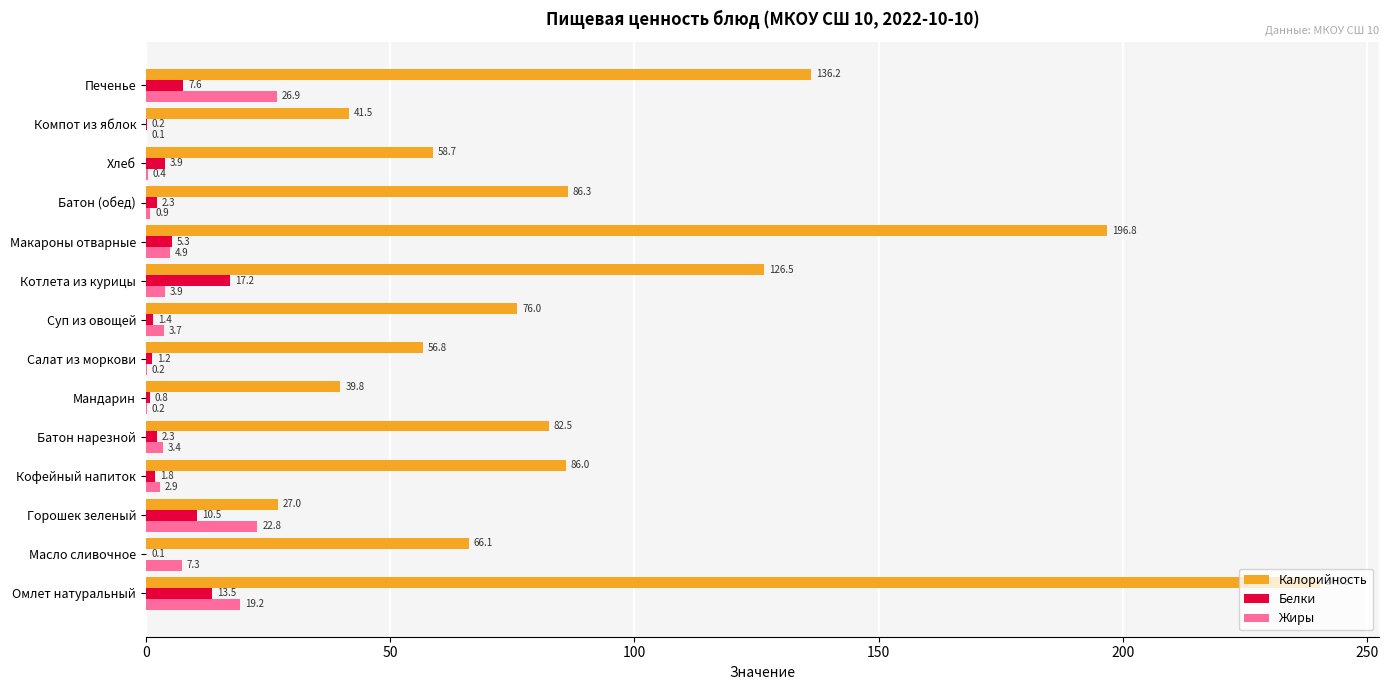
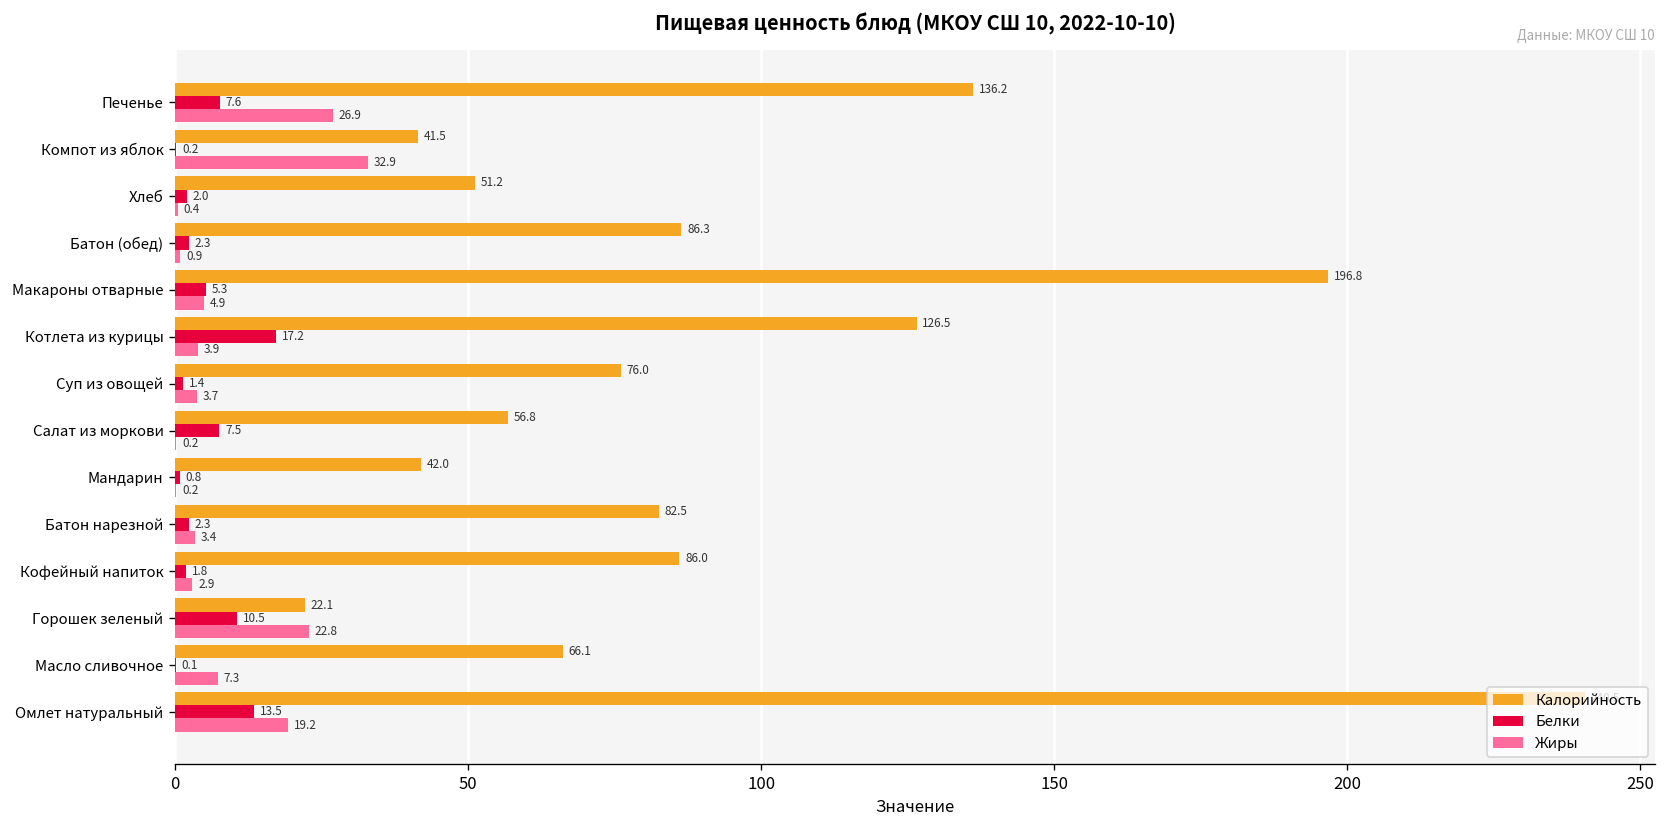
  {
    "Калорийность": {
      "Печенье": 136.2,
      "Компот из яблок": 41.5,
-     "Хлеб": 58.7,
+     "Хлеб": 51.2,
      "Батон (обед)": 86.3,
      "Макароны отварные": 196.8,
      "Котлета из курицы": 126.5,
      "Суп из овощей": 76.0,
      "Салат из моркови": 56.8,
-     "Мандарин": 39.8,
+     "Мандарин": 42.0,
      "Батон нарезной": 82.5,
      "Кофейный напиток": 86.0,
-     "Горошек зеленый": 27.0,
+     "Горошек зеленый": 22.1,
      "Масло сливочное": 66.1
    },
    "Белки": {
      "Печенье": 7.6,
      "Компот из яблок": 0.2,
-     "Хлеб": 3.9,
+     "Хлеб": 2.0,
      "Батон (обед)": 2.3,
      "Макароны отварные": 5.3,
      "Котлета из курицы": 17.2,
      "Суп из овощей": 1.4,
-     "Салат из моркови": 1.2,
+     "Салат из моркови": 7.5,
      "Мандарин": 0.8,
      "Батон нарезной": 2.3,
      "Кофейный напиток": 1.8,
      "Горошек зеленый": 10.5,
      "Масло сливочное": 0.1,
      "Омлет натуральный": 13.5
    },
    "Жиры": {
      "Печенье": 26.9,
-     "Компот из яблок": 0.1,
+     "Компот из яблок": 32.9,
      "Хлеб": 0.4,
      "Батон (обед)": 0.9,
      "Макароны отварные": 4.9,
      "Котлета из курицы": 3.9,
      "Суп из овощей": 3.7,
      "Салат из моркови": 0.2,
      "Мандарин": 0.2,
      "Батон нарезной": 3.4,
      "Кофейный напиток": 2.9,
      "Горошек зеленый": 22.8,
      "Масло сливочное": 7.3,
      "Омлет натуральный": 19.2
    }
  }
